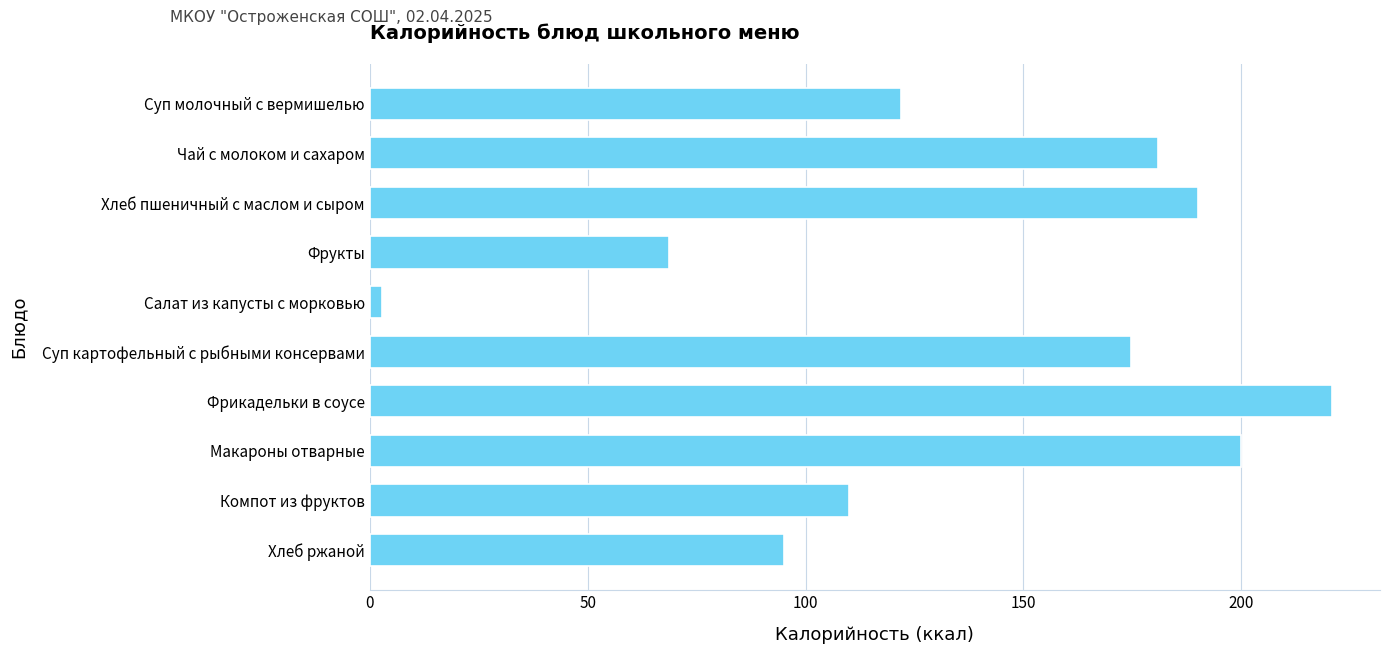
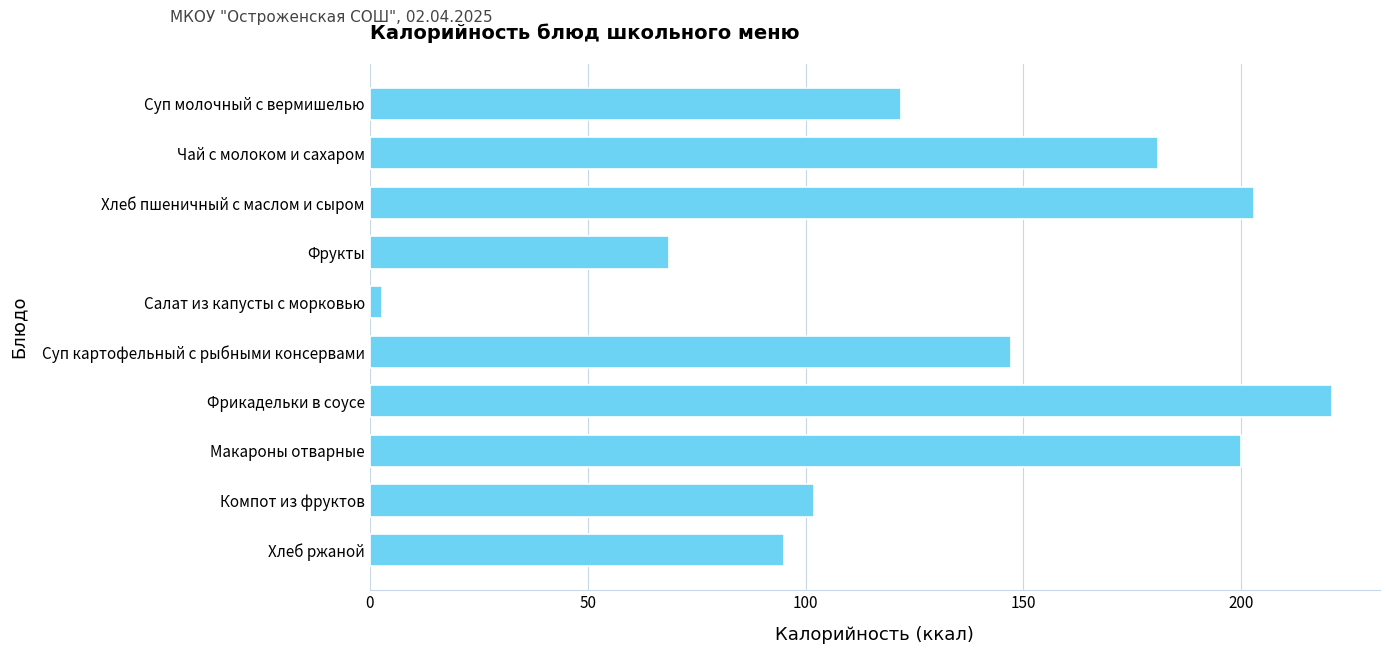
  {
    "Суп молочный с вермишелью": 122,
    "Чай с молоком и сахаром": 181,
-   "Хлеб пшеничный с маслом и сыром": 190,
+   "Хлеб пшеничный с маслом и сыром": 203,
    "Фрукты": 69,
    "Салат из капусты с морковью": 3,
-   "Суп картофельный с рыбными консервами": 175,
+   "Суп картофельный с рыбными консервами": 147,
    "Фрикадельки в соусе": 221,
    "Макароны отварные": 200,
-   "Компот из фруктов": 110,
+   "Компот из фруктов": 102,
    "Хлеб ржаной": 95
  }
